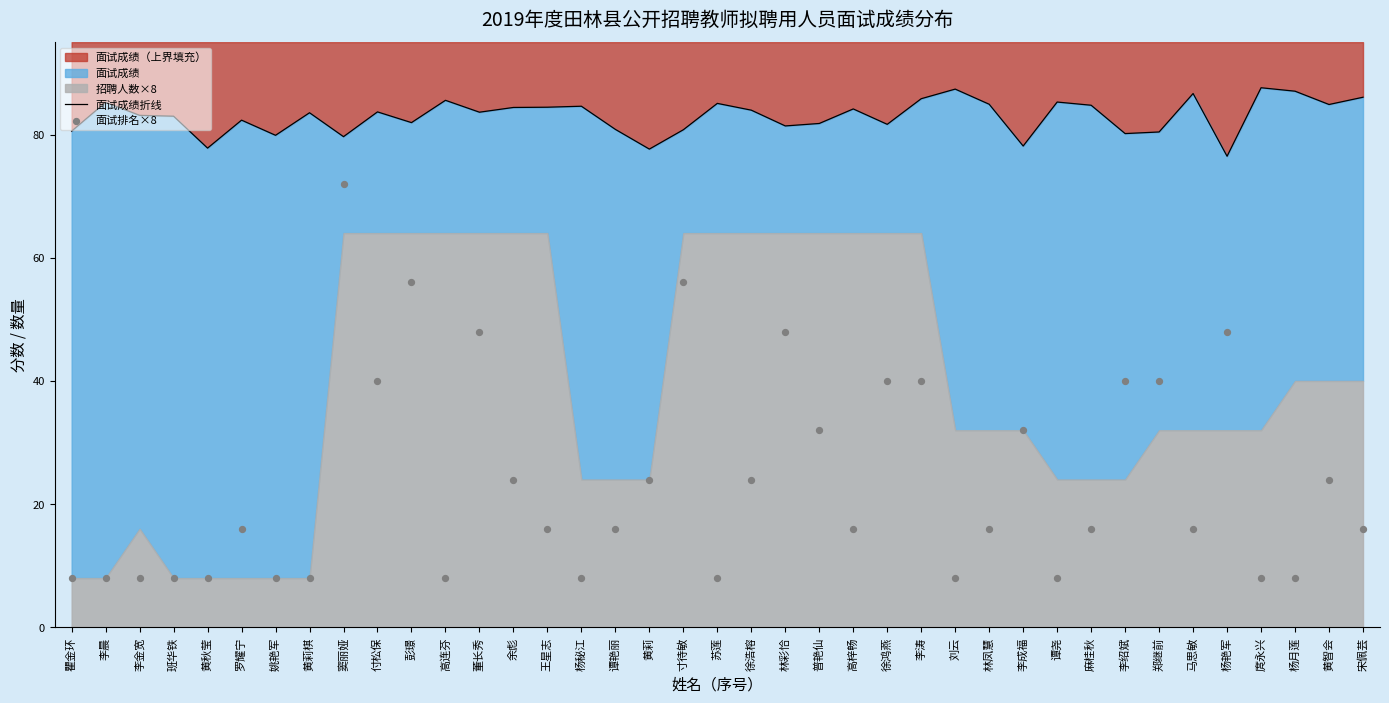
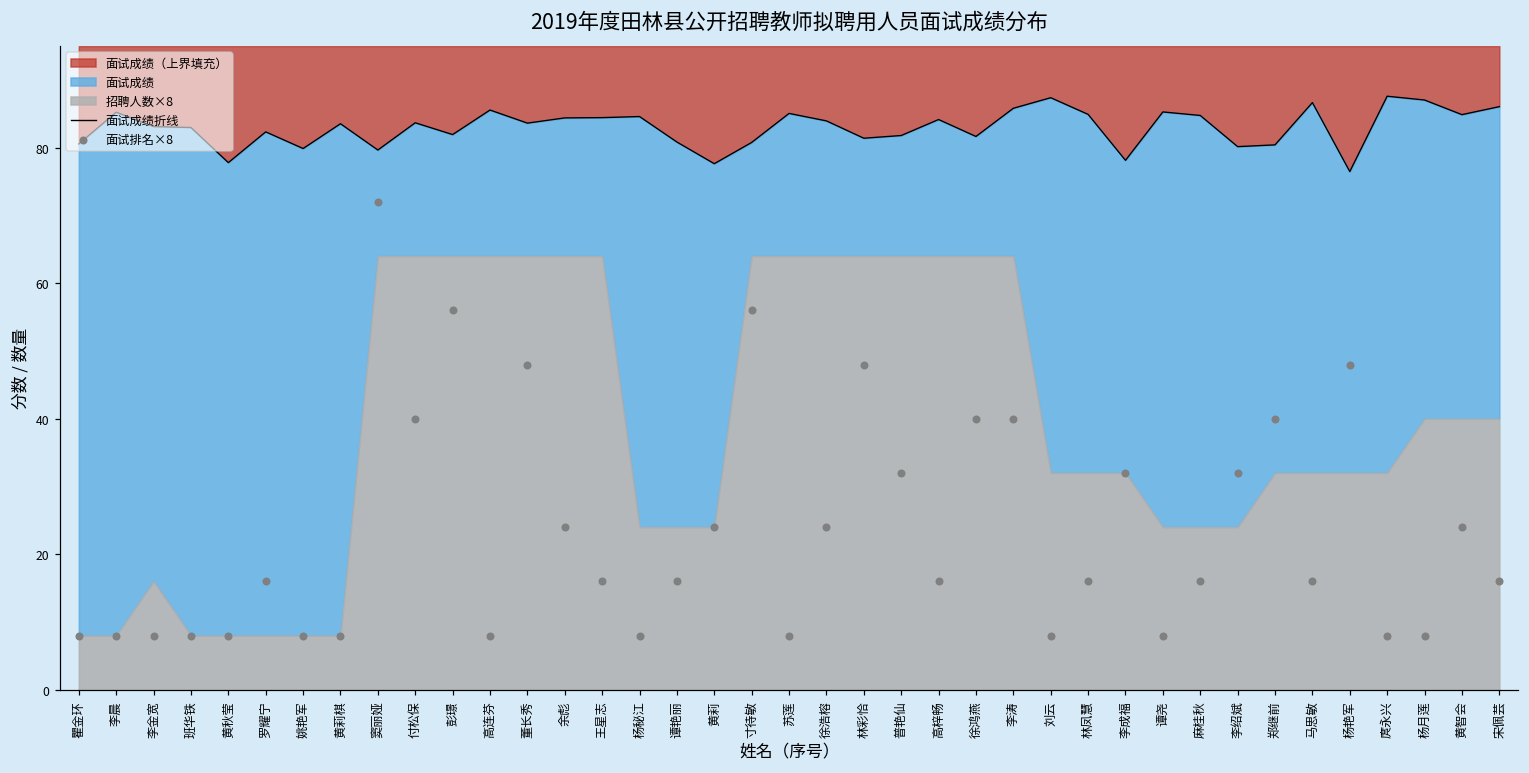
  {
    "面试成绩": {
      "瞿金环": 81,
      "黄秋莹": 78,
      "罗耀宁": 82,
      "姚艳军": 80,
      "黄莉棋": 84,
      "窦丽娅": 80,
      "付松保": 84,
      "彭璟": 82,
      "高连芬": 86,
      "董长秀": 84,
      "余彪": 84,
      "王星志": 84,
      "杨秘江": 85,
      "谭艳丽": 81,
      "黄莉": 78,
      "寸待敏": 81,
      "苏莲": 85,
      "徐浩榕": 84,
      "林彩恰": 81,
      "普艳仙": 82,
      "高梓畅": 84,
      "徐鸿燕": 82,
      "李涛": 86,
      "刘云": 87,
      "林凤慧": 85,
      "李成福": 78,
      "谭尧": 85,
      "麻桂秋": 85,
      "李绍斌": 80,
      "郑继前": 80,
      "马思敏": 87,
      "杨艳军": 76,
      "庹永兴": 88,
      "杨月莲": 87,
      "黄智会": 85,
      "宋佩芸": 86
    },
    "面试成绩（上界填充）": {
      "瞿金环": 14,
      "李晨": 10,
      "李金宽": 12,
      "班华铁": 12,
      "黄秋莹": 17,
      "罗耀宁": 13,
      "姚艳军": 15,
      "黄莉棋": 11,
      "窦丽娅": 15,
      "付松保": 11,
      "彭璟": 13,
      "高连芬": 9,
      "董长秀": 11,
      "余彪": 11,
      "王星志": 11,
      "杨秘江": 10,
      "谭艳丽": 14,
      "黄莉": 17,
      "寸待敏": 14,
      "苏莲": 10,
      "徐浩榕": 11,
      "林彩恰": 14,
      "普艳仙": 13,
      "高梓畅": 11,
      "徐鸿燕": 13,
      "李涛": 9,
      "刘云": 8,
      "林凤慧": 10,
      "李成福": 17,
      "谭尧": 10,
      "麻桂秋": 10,
      "李绍斌": 15,
      "郑继前": 15,
      "马思敏": 8,
      "杨艳军": 19,
      "庹永兴": 7,
      "杨月莲": 8,
      "黄智会": 10,
      "宋佩芸": 9
    },
    "招聘人数×8": {
      "李金宽": 16,
      "罗耀宁": 8,
      "窦丽娅": 64,
      "付松保": 64,
      "彭璟": 64,
      "高连芬": 64,
      "董长秀": 64,
      "余彪": 64,
      "王星志": 64,
      "杨秘江": 24,
      "谭艳丽": 24,
      "寸待敏": 64,
      "苏莲": 64,
      "徐浩榕": 64,
      "林彩恰": 64,
      "普艳仙": 64,
      "高梓畅": 64,
      "徐鸿燕": 64,
      "李涛": 64,
      "刘云": 32,
      "林凤慧": 32,
      "谭尧": 24,
      "麻桂秋": 24,
      "李绍斌": 24,
      "郑继前": 32,
      "马思敏": 32,
      "杨艳军": 32,
      "庹永兴": 32,
      "杨月莲": 40,
      "黄智会": 40,
      "宋佩芸": 40
    },
    "面试排名×8": {
-     "李绍斌": 40
+     "李绍斌": 32
    }
  }
